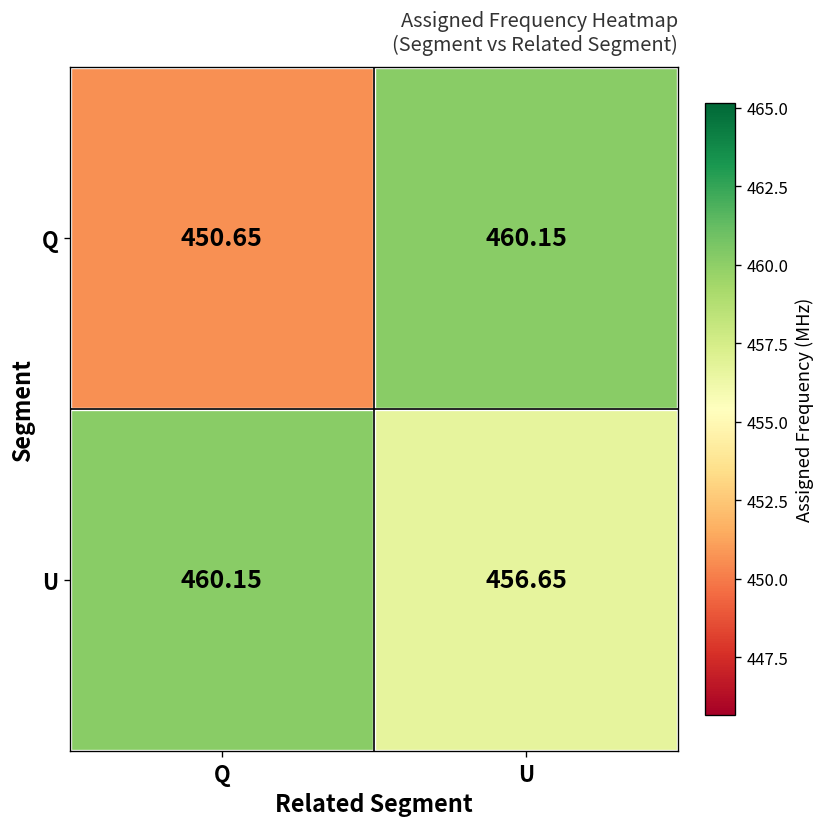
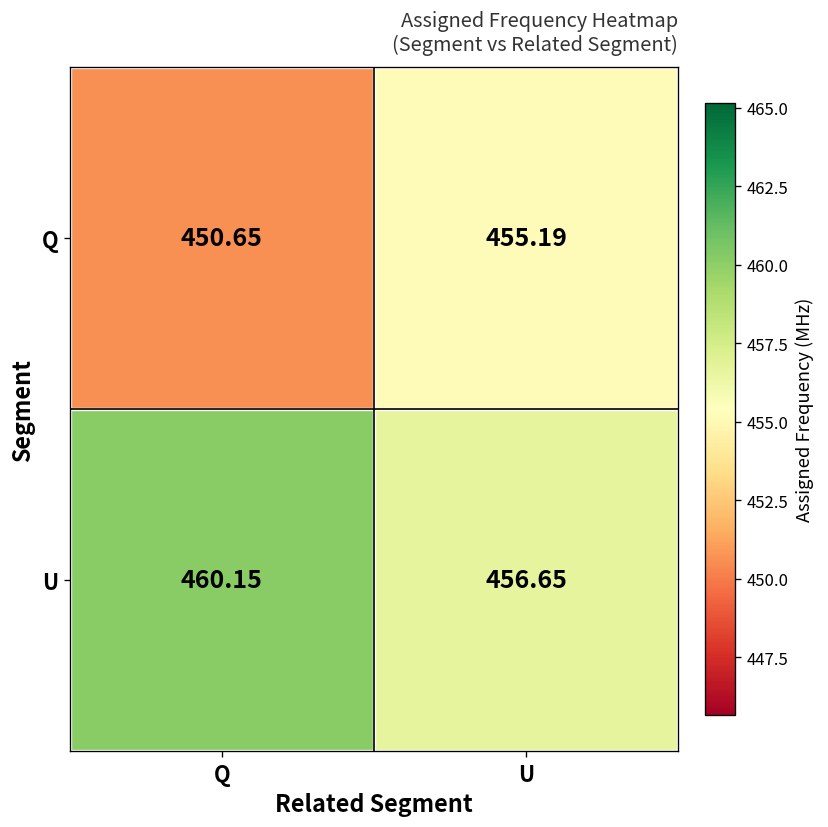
  {
    "Q": {
      "Q": 450.65,
-     "U": 460.15
+     "U": 455.19
    },
    "U": {
      "Q": 460.15,
      "U": 456.65
    }
  }
